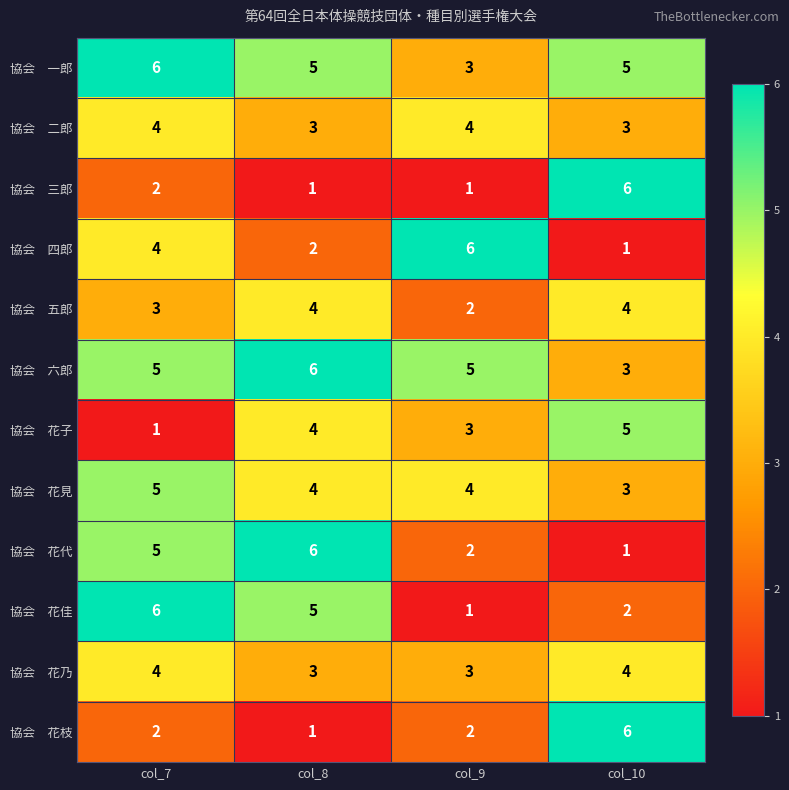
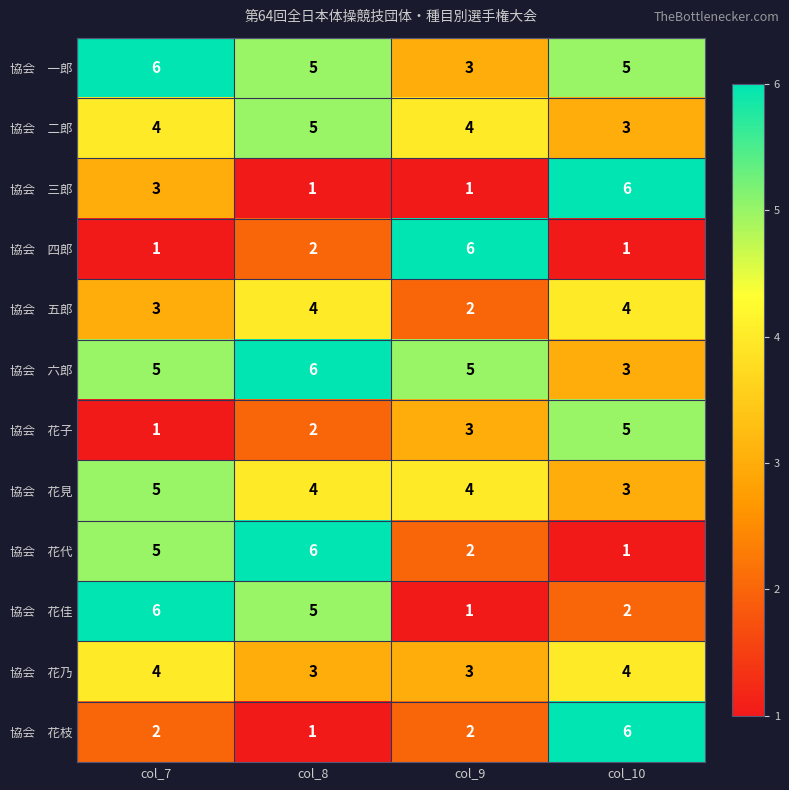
  {
    "協会 一郎": {
      "col_7": 6,
      "col_8": 5,
      "col_9": 3,
      "col_10": 5
    },
    "協会 二郎": {
      "col_7": 4,
-     "col_8": 3,
+     "col_8": 5,
      "col_9": 4,
      "col_10": 3
    },
    "協会 三郎": {
-     "col_7": 2,
+     "col_7": 3,
      "col_8": 1,
      "col_9": 1,
      "col_10": 6
    },
    "協会 四郎": {
-     "col_7": 4,
+     "col_7": 1,
      "col_8": 2,
      "col_9": 6,
      "col_10": 1
    },
    "協会 五郎": {
      "col_7": 3,
      "col_8": 4,
      "col_9": 2,
      "col_10": 4
    },
    "協会 六郎": {
      "col_7": 5,
      "col_8": 6,
      "col_9": 5,
      "col_10": 3
    },
    "協会 花子": {
      "col_7": 1,
-     "col_8": 4,
+     "col_8": 2,
      "col_9": 3,
      "col_10": 5
    },
    "協会 花見": {
      "col_7": 5,
      "col_8": 4,
      "col_9": 4,
      "col_10": 3
    },
    "協会 花代": {
      "col_7": 5,
      "col_8": 6,
      "col_9": 2,
      "col_10": 1
    },
    "協会 花佳": {
      "col_7": 6,
      "col_8": 5,
      "col_9": 1,
      "col_10": 2
    },
    "協会 花乃": {
      "col_7": 4,
      "col_8": 3,
      "col_9": 3,
      "col_10": 4
    },
    "協会 花枝": {
      "col_7": 2,
      "col_8": 1,
      "col_9": 2,
      "col_10": 6
    }
  }
